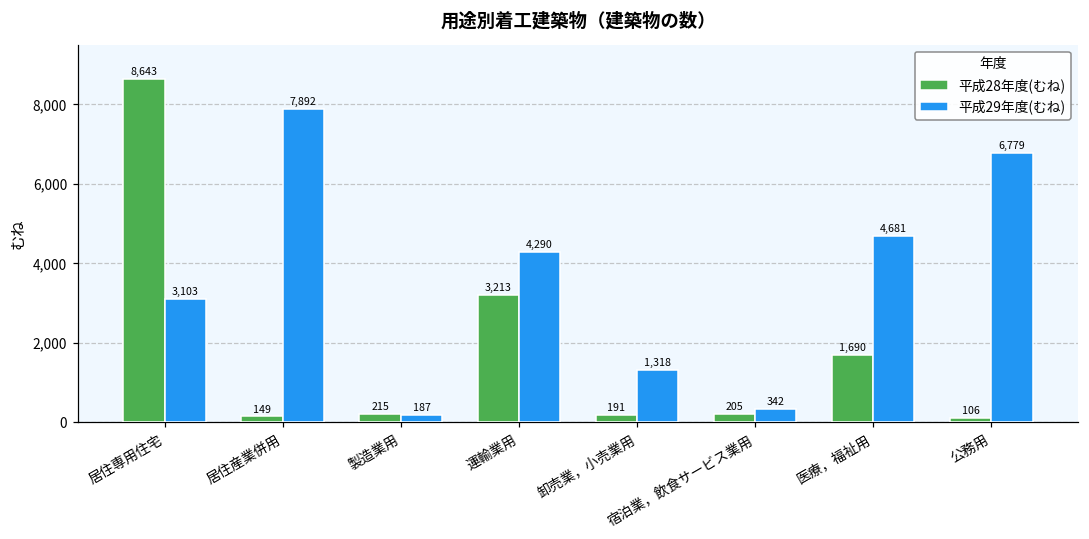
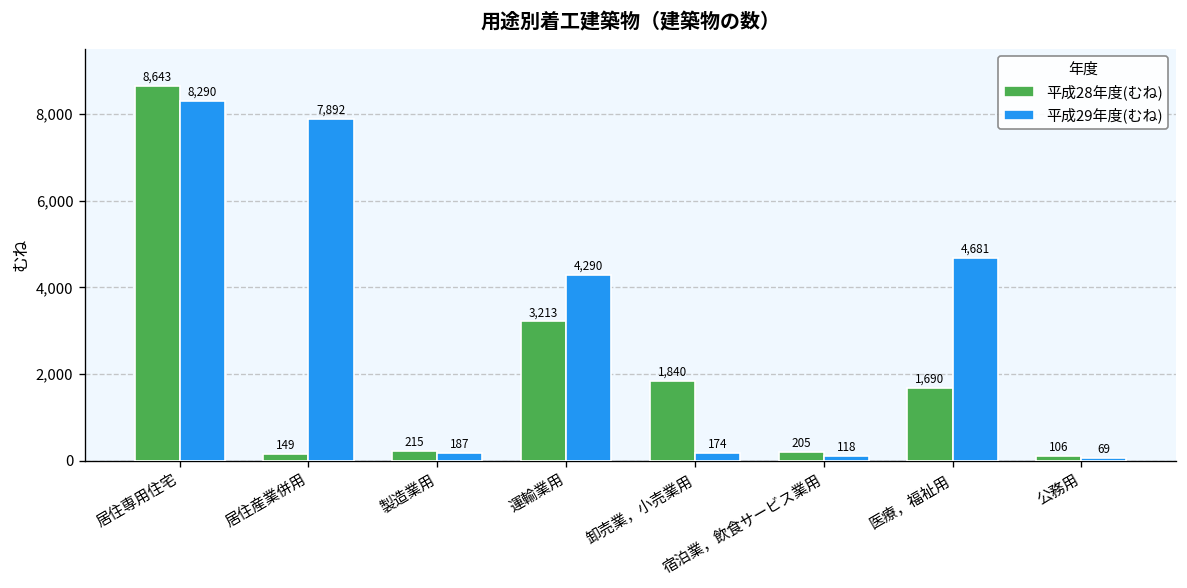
  {
    "平成28年度(むね)": {
      "居住専用住宅": "8,643",
      "居住産業併用": "149",
      "製造業用": "215",
      "運輸業用": "3,213",
-     "卸売業，小売業用": "191",
+     "卸売業，小売業用": "1,840",
      "宿泊業，飲食サービス業用": "205",
      "医療，福祉用": "1,690",
      "公務用": "106"
    },
    "平成29年度(むね)": {
-     "居住専用住宅": "3,103",
+     "居住専用住宅": "8,290",
      "居住産業併用": "7,892",
      "製造業用": "187",
      "運輸業用": "4,290",
-     "卸売業，小売業用": "1,318",
-     "宿泊業，飲食サービス業用": "342",
+     "卸売業，小売業用": "174",
+     "宿泊業，飲食サービス業用": "118",
      "医療，福祉用": "4,681",
-     "公務用": "6,779"
+     "公務用": "69"
    }
  }
